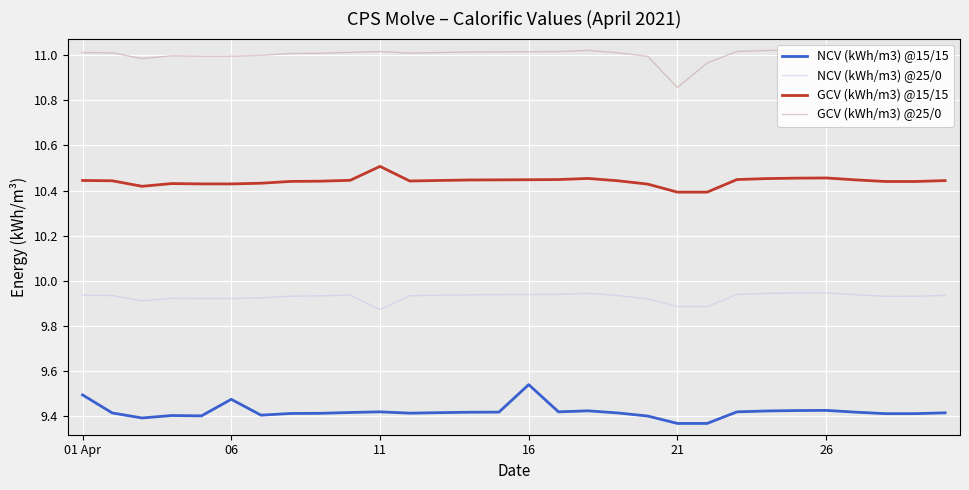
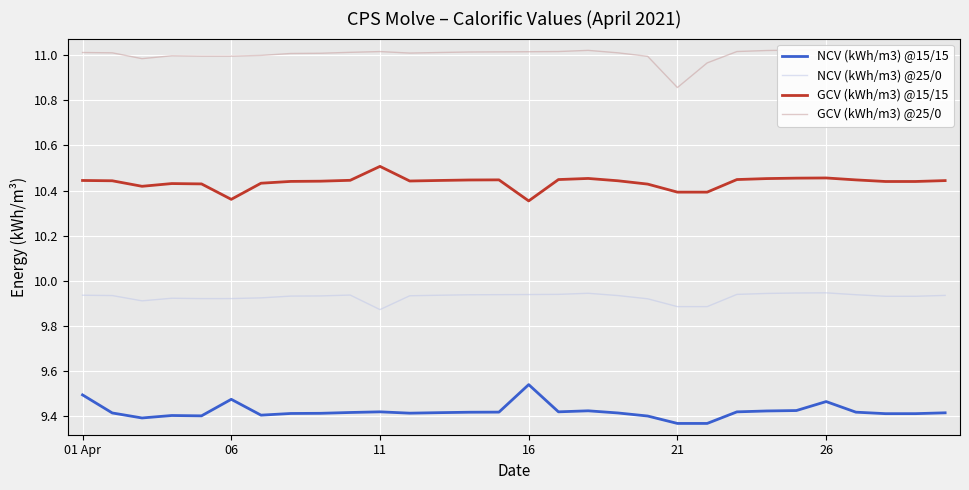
  {
    "NCV (kWh/m3) @15/15": {
      "01 Apr": 9.49,
      "06": 9.48,
      "11": 9.42,
      "16": 9.54,
      "21": 9.37,
-     "26": 9.43
+     "26": 9.47
    },
    "NCV (kWh/m3) @25/0": {
      "01 Apr": 9.94,
      "06": 9.92,
      "11": 9.87,
      "16": 9.94,
      "21": 9.89,
      "26": 9.95
    },
    "GCV (kWh/m3) @15/15": {
      "01 Apr": 10.44,
-     "06": 10.43,
+     "06": 10.36,
      "11": 10.51,
-     "16": 10.45,
+     "16": 10.35,
      "21": 10.39,
      "26": 10.46
    },
    "GCV (kWh/m3) @25/0": {
      "01 Apr": 11.01,
      "06": 11.00,
      "11": 11.02,
      "16": 11.02,
      "21": 10.86
    }
  }
